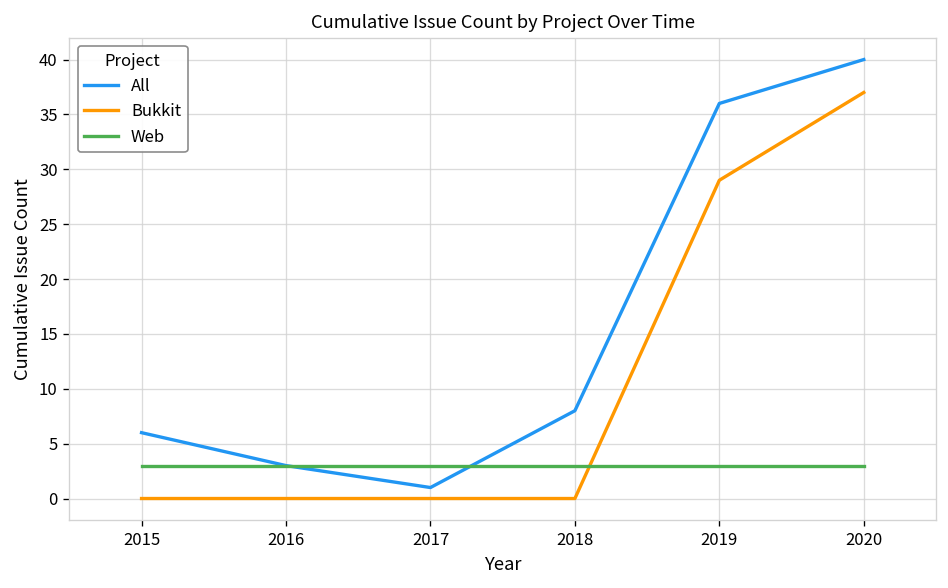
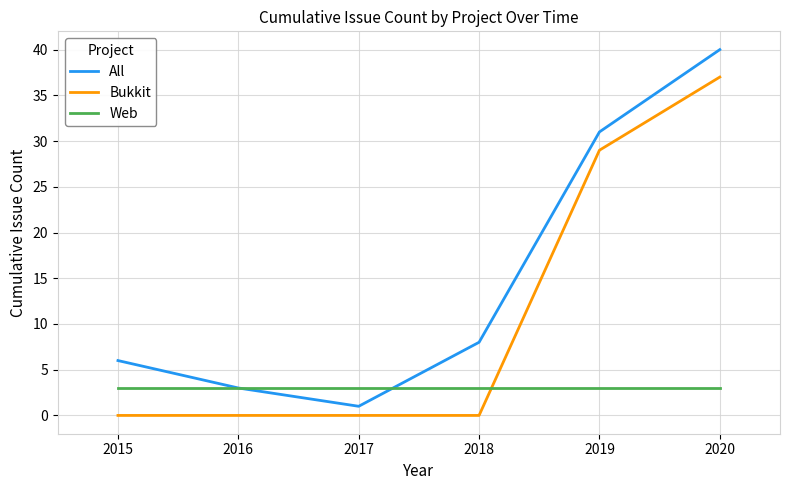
  {
    "All": {
      "2015": 6,
      "2017": 1,
      "2018": 8,
-     "2019": 36,
+     "2019": 31,
      "2020": 40
    },
    "Bukkit": {
      "2015": 0,
      "2016": 0,
      "2017": 0,
      "2018": 0,
      "2019": 29,
      "2020": 37
    },
    "Web": {
      "2015": 3,
      "2017": 3,
      "2018": 3,
      "2019": 3,
      "2020": 3
    }
  }
